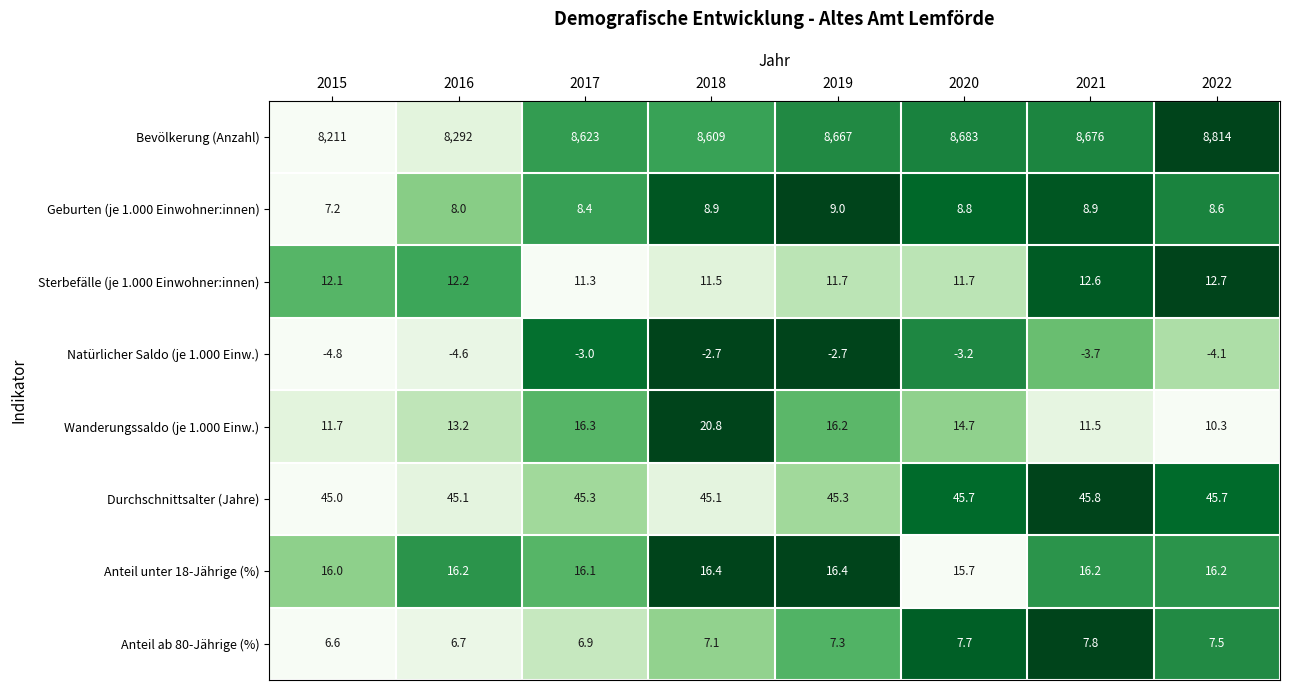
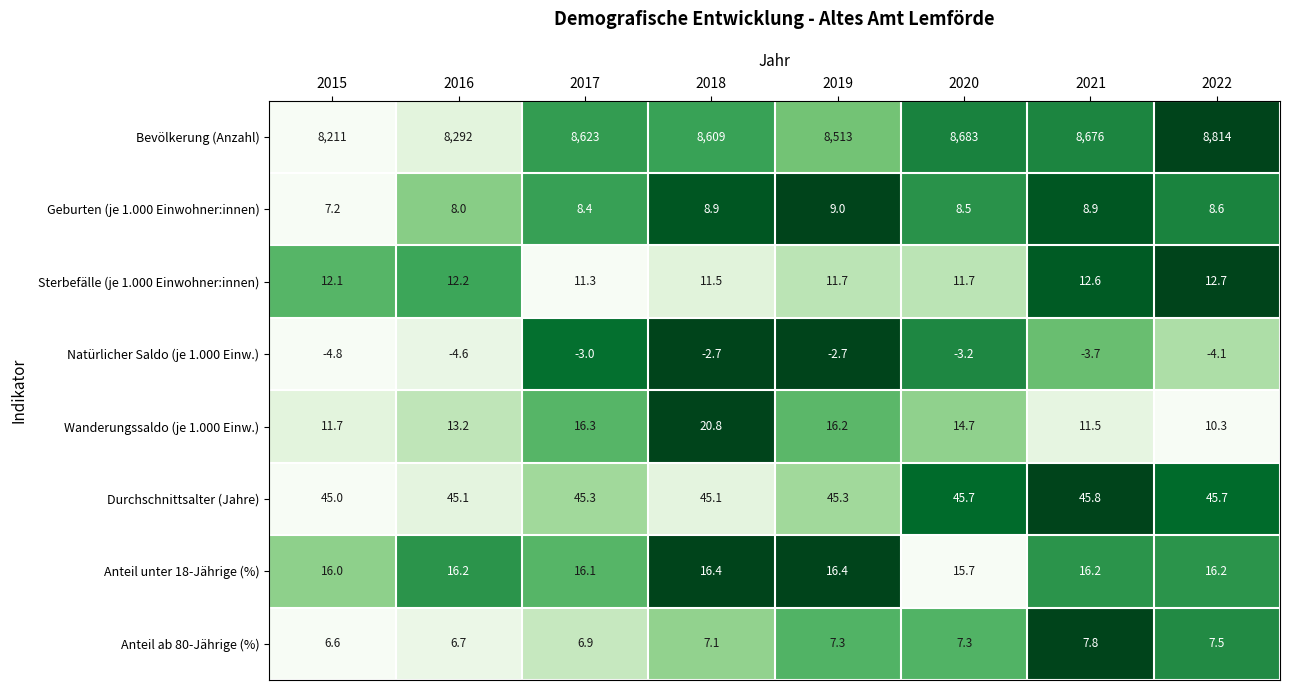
  {
    "Bevölkerung (Anzahl)": {
      "2015": "8,211",
      "2016": "8,292",
      "2017": "8,623",
      "2018": "8,609",
-     "2019": "8,667",
+     "2019": "8,513",
      "2020": "8,683",
      "2021": "8,676",
      "2022": "8,814"
    },
    "Geburten (je 1.000 Einwohner:innen)": {
      "2015": "7.2",
      "2016": "8.0",
      "2017": "8.4",
      "2018": "8.9",
      "2019": "9.0",
-     "2020": "8.8",
+     "2020": "8.5",
      "2021": "8.9",
      "2022": "8.6"
    },
    "Sterbefälle (je 1.000 Einwohner:innen)": {
      "2015": "12.1",
      "2016": "12.2",
      "2017": "11.3",
      "2018": "11.5",
      "2019": "11.7",
      "2020": "11.7",
      "2021": "12.6",
      "2022": "12.7"
    },
    "Natürlicher Saldo (je 1.000 Einw.)": {
      "2015": "-4.8",
      "2016": "-4.6",
      "2017": "-3.0",
      "2018": "-2.7",
      "2019": "-2.7",
      "2020": "-3.2",
      "2021": "-3.7",
      "2022": "-4.1"
    },
    "Wanderungssaldo (je 1.000 Einw.)": {
      "2015": "11.7",
      "2016": "13.2",
      "2017": "16.3",
      "2018": "20.8",
      "2019": "16.2",
      "2020": "14.7",
      "2021": "11.5",
      "2022": "10.3"
    },
    "Durchschnittsalter (Jahre)": {
      "2015": "45.0",
      "2016": "45.1",
      "2017": "45.3",
      "2018": "45.1",
      "2019": "45.3",
      "2020": "45.7",
      "2021": "45.8",
      "2022": "45.7"
    },
    "Anteil unter 18-Jährige (%)": {
      "2015": "16.0",
      "2016": "16.2",
      "2017": "16.1",
      "2018": "16.4",
      "2019": "16.4",
      "2020": "15.7",
      "2021": "16.2",
      "2022": "16.2"
    },
    "Anteil ab 80-Jährige (%)": {
      "2015": "6.6",
      "2016": "6.7",
      "2017": "6.9",
      "2018": "7.1",
      "2019": "7.3",
-     "2020": "7.7",
+     "2020": "7.3",
      "2021": "7.8",
      "2022": "7.5"
    }
  }
